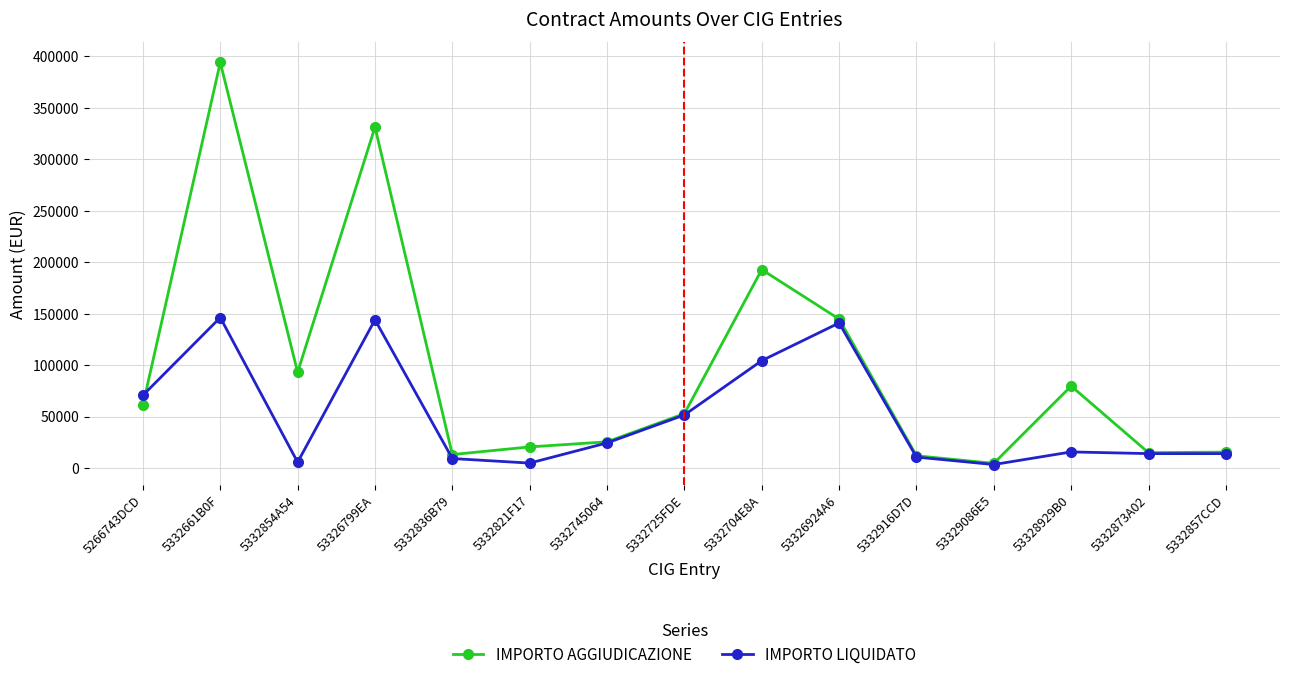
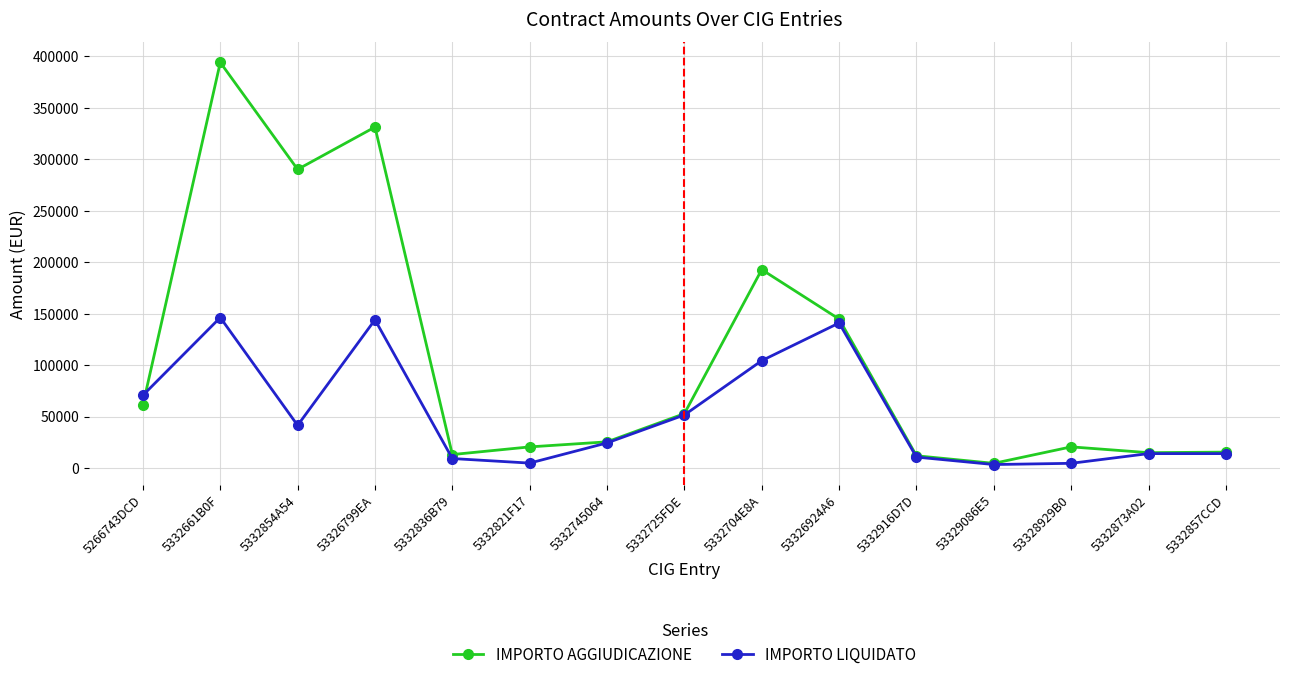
  {
    "IMPORTO AGGIUDICAZIONE": {
      "5266743DCD": 61000,
      "5332661B0F": 394000,
-     "5332854A54": 93000,
+     "5332854A54": 290000,
      "53326799EA": 331000,
      "5332836B79": 13000,
      "5332821F17": 21000,
      "5332704E8A": 193000,
      "53326924A6": 145000,
-     "53328929B0": 80000
+     "53328929B0": 21000
    },
    "IMPORTO LIQUIDATO": {
      "5266743DCD": 71000,
      "5332661B0F": 146000,
-     "5332854A54": 6000,
+     "5332854A54": 42000,
      "53326799EA": 144000,
      "5332836B79": 9000,
      "5332821F17": 5000,
      "5332704E8A": 104000,
      "53326924A6": 141000,
-     "53328929B0": 16000
+     "53328929B0": 5000
    }
  }
